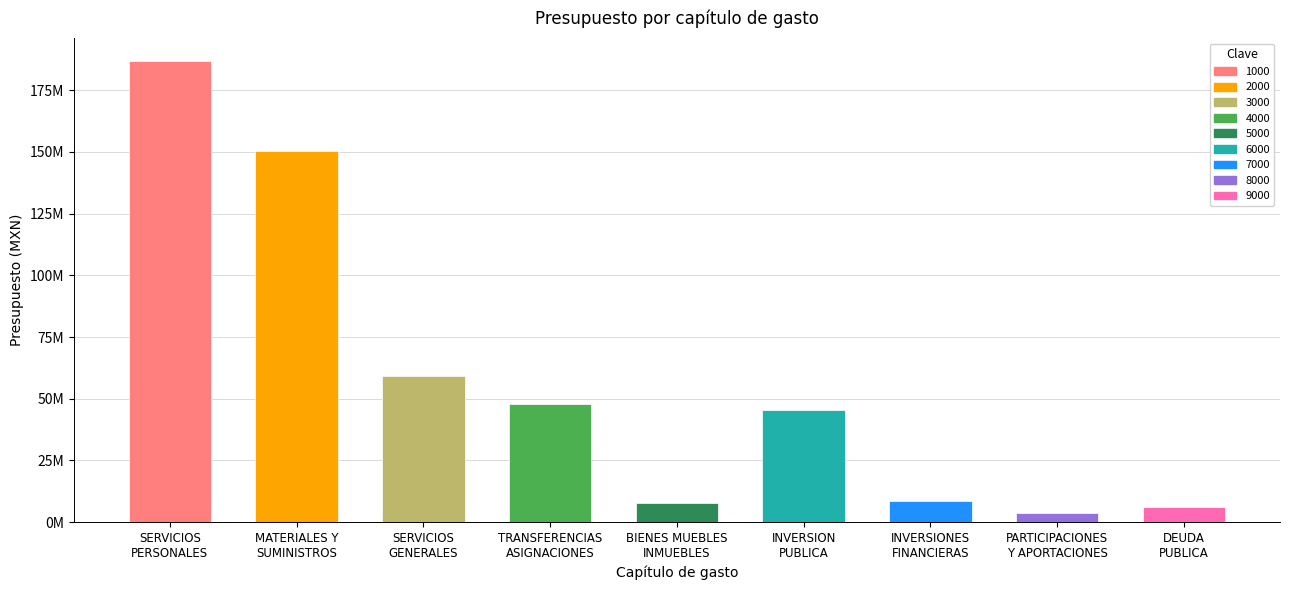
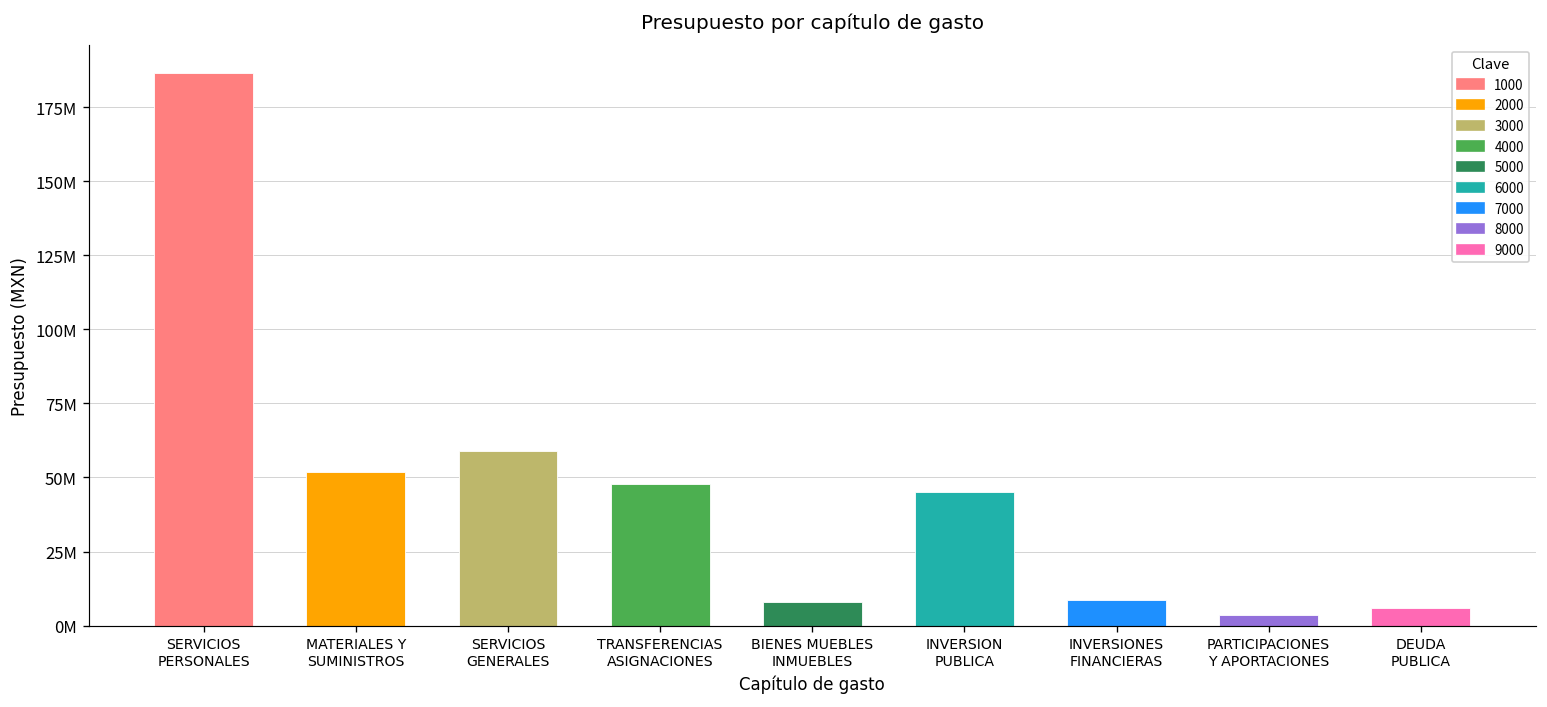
  {
    "SERVICIOS PERSONALES": 187000000,
-   "MATERIALES Y SUMINISTROS": 150000000,
+   "MATERIALES Y SUMINISTROS": 52000000,
    "SERVICIOS GENERALES": 59000000,
    "TRANSFERENCIAS ASIGNACIONES": 48000000,
    "BIENES MUEBLES INMUEBLES": 8000000,
    "INVERSION PUBLICA": 45000000,
    "INVERSIONES FINANCIERAS": 9000000,
    "PARTICIPACIONES Y APORTACIONES": 4000000,
    "DEUDA PUBLICA": 6000000
  }
